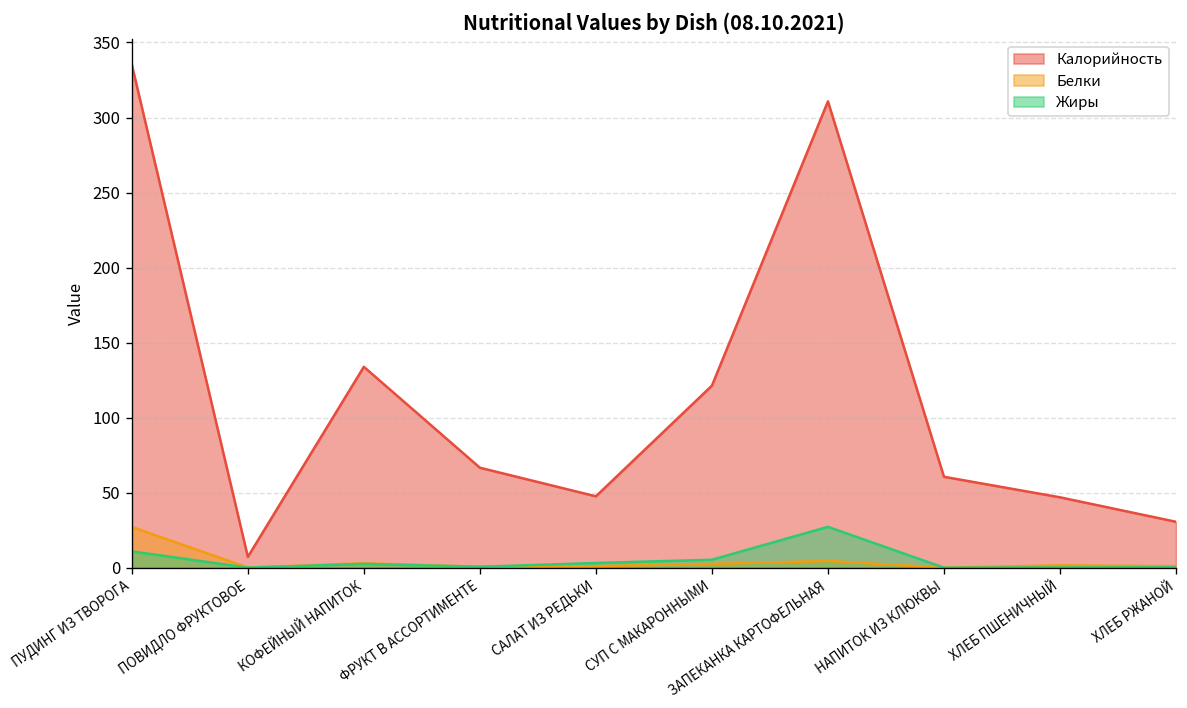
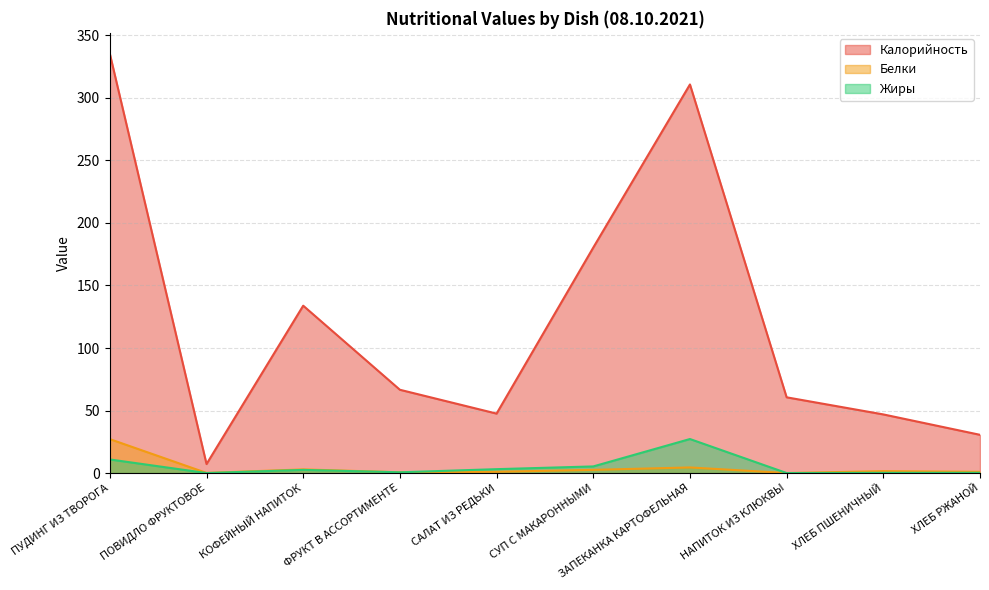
  {
    "Калорийность": {
      "ПУДИНГ ИЗ ТВОРОГА": 335,
      "ПОВИДЛО ФРУКТОВОЕ": 7,
      "КОФЕЙНЫЙ НАПИТОК": 134,
      "ФРУКТ В АССОРТИМЕНТЕ": 67,
      "САЛАТ ИЗ РЕДЬКИ": 48,
-     "СУП С МАКАРОННЫМИ": 121,
+     "СУП С МАКАРОННЫМИ": 180,
      "ЗАПЕКАНКА КАРТОФЕЛЬНАЯ": 311,
      "НАПИТОК ИЗ КЛЮКВЫ": 61,
      "ХЛЕБ ПШЕНИЧНЫЙ": 47,
      "ХЛЕБ РЖАНОЙ": 31
    },
    "Белки": {
      "ПУДИНГ ИЗ ТВОРОГА": 27,
      "САЛАТ ИЗ РЕДЬКИ": 1,
      "СУП С МАКАРОННЫМИ": 3,
      "ЗАПЕКАНКА КАРТОФЕЛЬНАЯ": 4
    },
    "Жиры": {
      "ПУДИНГ ИЗ ТВОРОГА": 11,
      "САЛАТ ИЗ РЕДЬКИ": 3,
      "СУП С МАКАРОННЫМИ": 5,
      "ЗАПЕКАНКА КАРТОФЕЛЬНАЯ": 27
    }
  }
